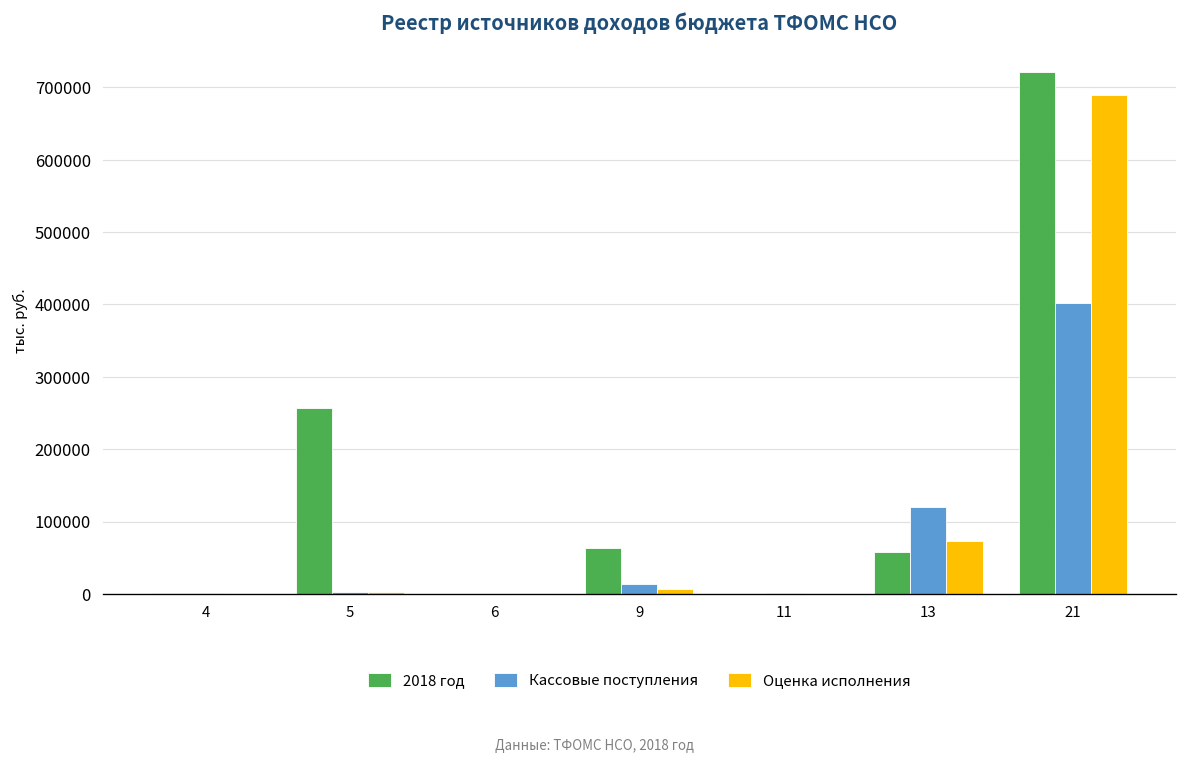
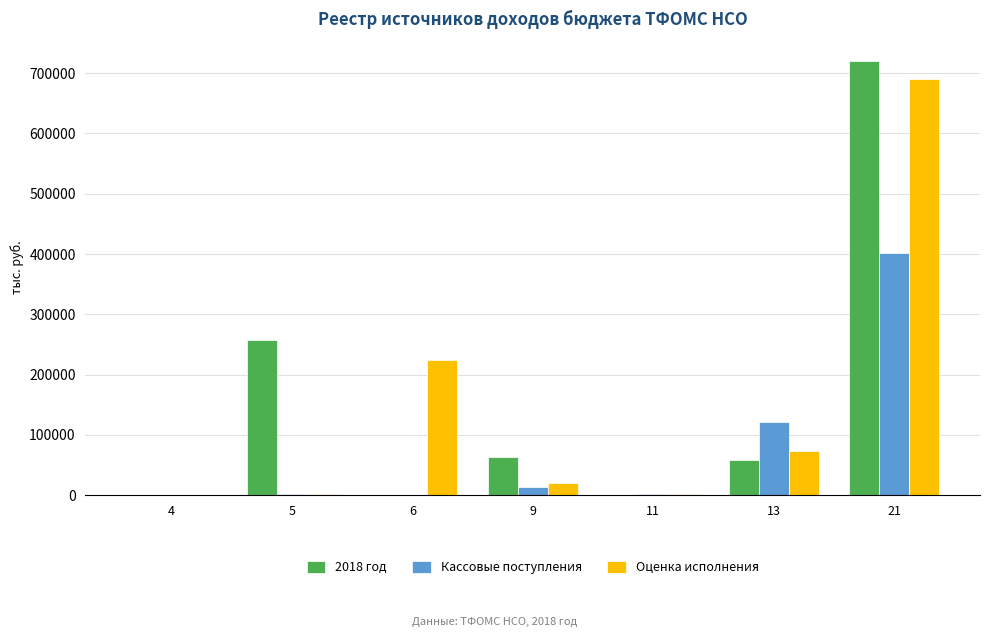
  {
    "2018 год": {
      "5": 260000,
      "9": 60000,
      "11": 0,
      "13": 60000,
      "21": 720000
    },
    "Кассовые поступления": {
      "9": 10000,
      "13": 120000,
      "21": 400000
    },
    "Оценка исполнения": {
-     "6": 0,
-     "9": 10000,
+     "6": 220000,
+     "9": 20000,
      "13": 70000,
      "21": 690000
    }
  }
